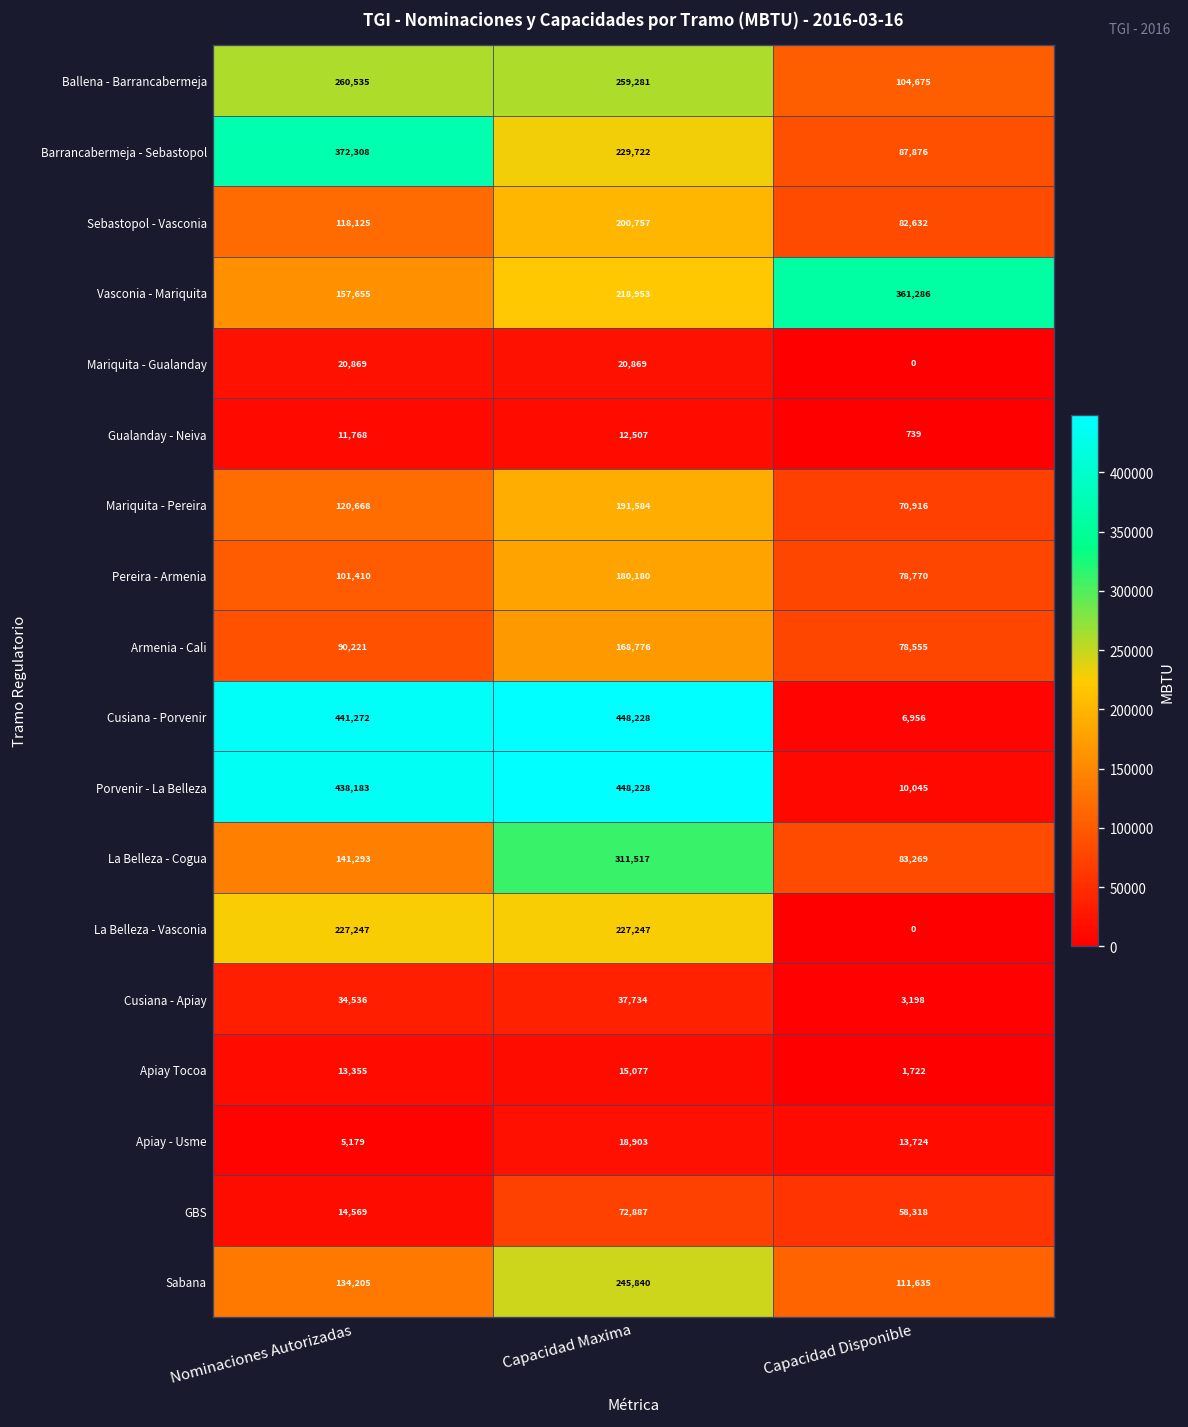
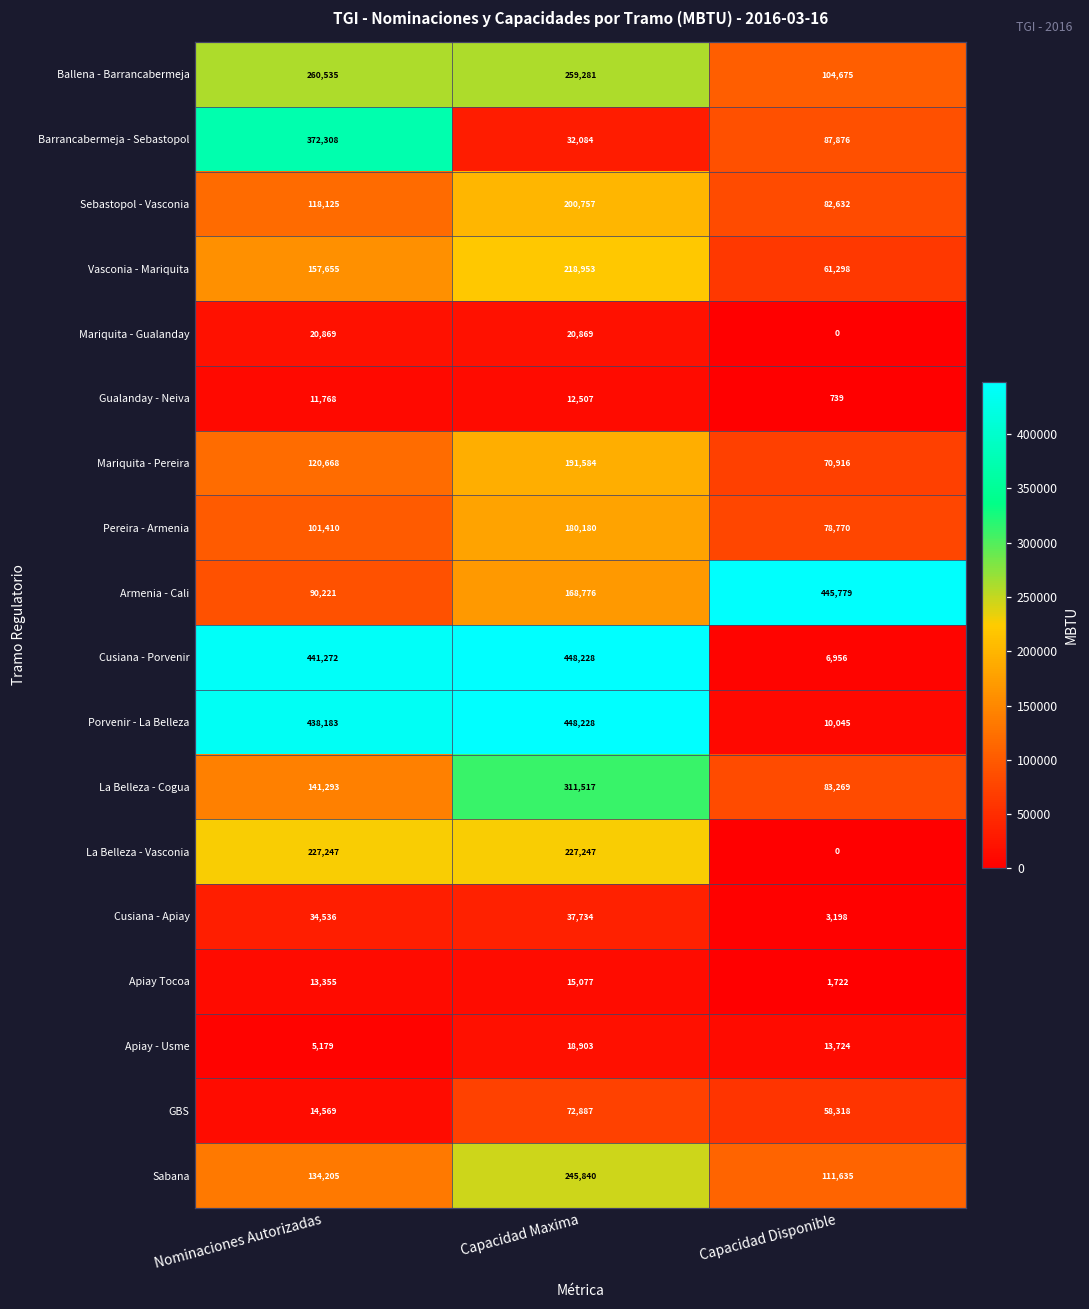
  {
    "Ballena - Barrancabermeja": {
      "Nominaciones Autorizadas": "260,535",
      "Capacidad Maxima": "259,281",
      "Capacidad Disponible": "104,675"
    },
    "Barrancabermeja - Sebastopol": {
      "Nominaciones Autorizadas": "372,308",
-     "Capacidad Maxima": "229,722",
+     "Capacidad Maxima": "32,084",
      "Capacidad Disponible": "87,876"
    },
    "Sebastopol - Vasconia": {
      "Nominaciones Autorizadas": "118,125",
      "Capacidad Maxima": "200,757",
      "Capacidad Disponible": "82,632"
    },
    "Vasconia - Mariquita": {
      "Nominaciones Autorizadas": "157,655",
      "Capacidad Maxima": "218,953",
-     "Capacidad Disponible": "361,286"
+     "Capacidad Disponible": "61,298"
    },
    "Mariquita - Gualanday": {
      "Nominaciones Autorizadas": "20,869",
      "Capacidad Maxima": "20,869",
      "Capacidad Disponible": "0"
    },
    "Gualanday - Neiva": {
      "Nominaciones Autorizadas": "11,768",
      "Capacidad Maxima": "12,507",
      "Capacidad Disponible": "739"
    },
    "Mariquita - Pereira": {
      "Nominaciones Autorizadas": "120,668",
      "Capacidad Maxima": "191,584",
      "Capacidad Disponible": "70,916"
    },
    "Pereira - Armenia": {
      "Nominaciones Autorizadas": "101,410",
      "Capacidad Maxima": "180,180",
      "Capacidad Disponible": "78,770"
    },
    "Armenia - Cali": {
      "Nominaciones Autorizadas": "90,221",
      "Capacidad Maxima": "168,776",
-     "Capacidad Disponible": "78,555"
+     "Capacidad Disponible": "445,779"
    },
    "Cusiana - Porvenir": {
      "Nominaciones Autorizadas": "441,272",
      "Capacidad Maxima": "448,228",
      "Capacidad Disponible": "6,956"
    },
    "Porvenir - La Belleza": {
      "Nominaciones Autorizadas": "438,183",
      "Capacidad Maxima": "448,228",
      "Capacidad Disponible": "10,045"
    },
    "La Belleza - Cogua": {
      "Nominaciones Autorizadas": "141,293",
      "Capacidad Maxima": "311,517",
      "Capacidad Disponible": "83,269"
    },
    "La Belleza - Vasconia": {
      "Nominaciones Autorizadas": "227,247",
      "Capacidad Maxima": "227,247",
      "Capacidad Disponible": "0"
    },
    "Cusiana - Apiay": {
      "Nominaciones Autorizadas": "34,536",
      "Capacidad Maxima": "37,734",
      "Capacidad Disponible": "3,198"
    },
    "Apiay Tocoa": {
      "Nominaciones Autorizadas": "13,355",
      "Capacidad Maxima": "15,077",
      "Capacidad Disponible": "1,722"
    },
    "Apiay - Usme": {
      "Nominaciones Autorizadas": "5,179",
      "Capacidad Maxima": "18,903",
      "Capacidad Disponible": "13,724"
    },
    "GBS": {
      "Nominaciones Autorizadas": "14,569",
      "Capacidad Maxima": "72,887",
      "Capacidad Disponible": "58,318"
    },
    "Sabana": {
      "Nominaciones Autorizadas": "134,205",
      "Capacidad Maxima": "245,840",
      "Capacidad Disponible": "111,635"
    }
  }
